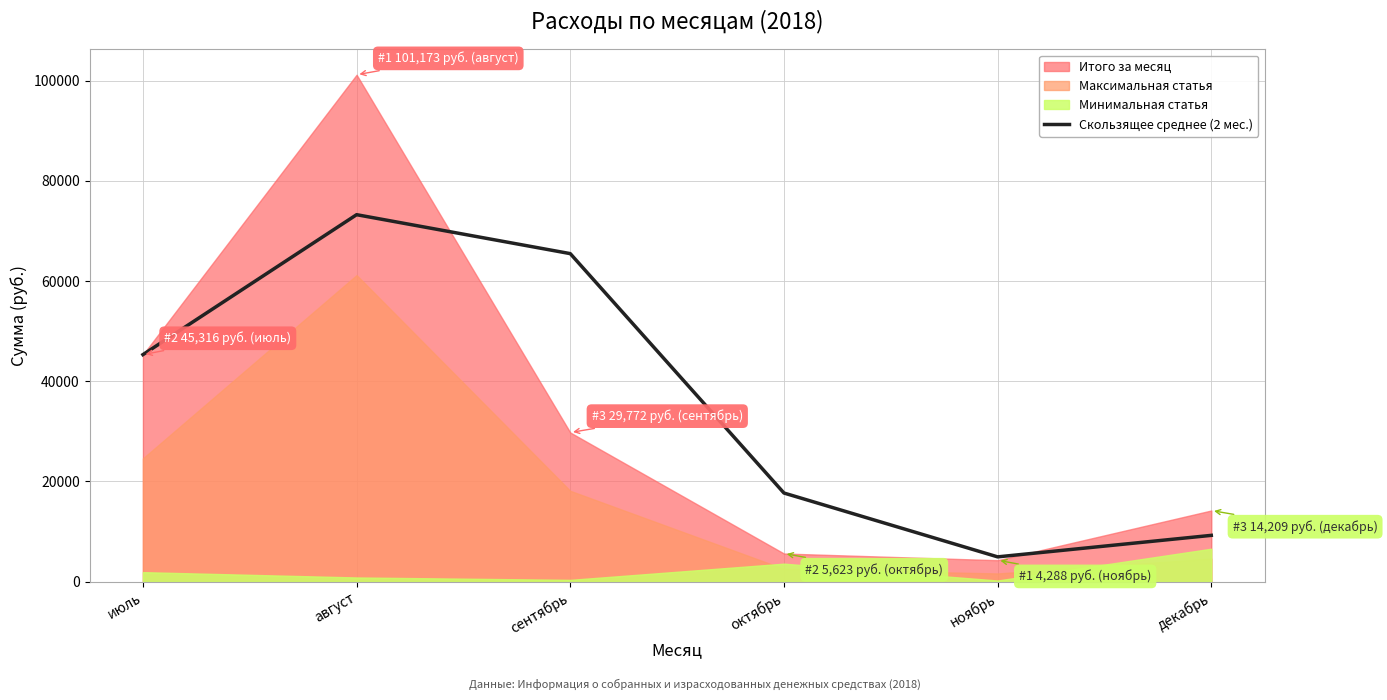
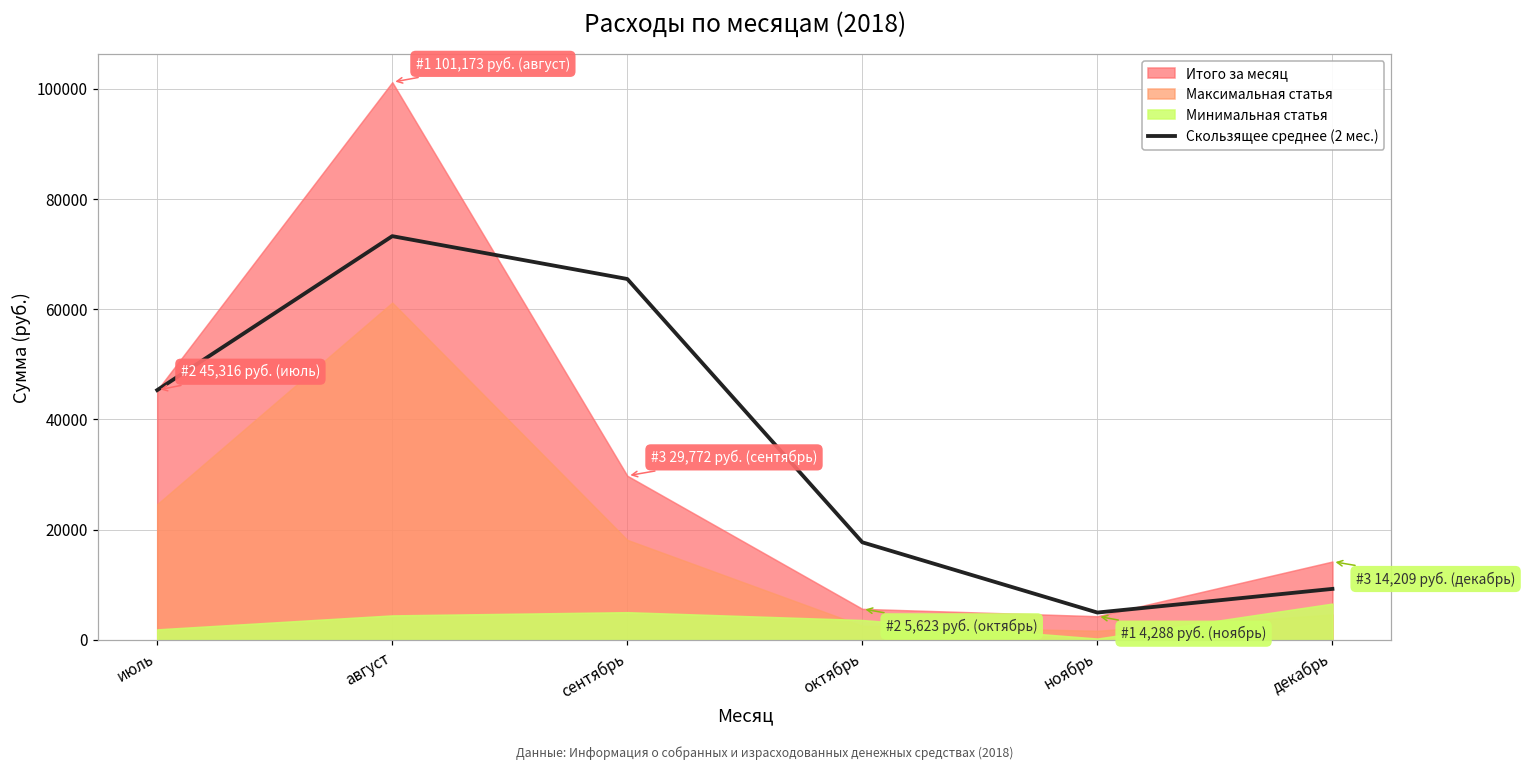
  {
    "Скользящее среднее (2 мес.)": {
      "август": 73000,
      "сентябрь": 65000,
      "октябрь": 18000,
      "ноябрь": 5000
    },
    "Минимальная статья": {
      "июль": 2000,
-     "август": 1000,
-     "сентябрь": 0,
+     "август": 4000,
+     "сентябрь": 5000,
      "декабрь": 7000
    }
  }
